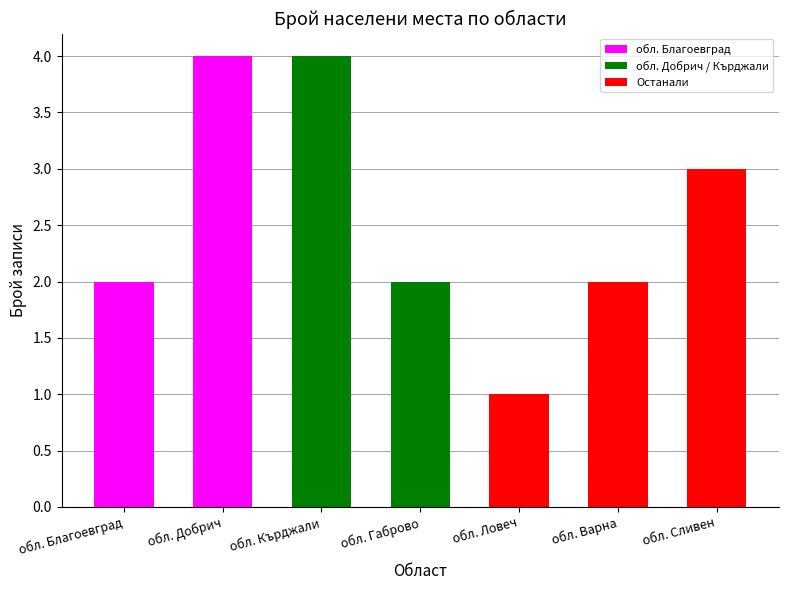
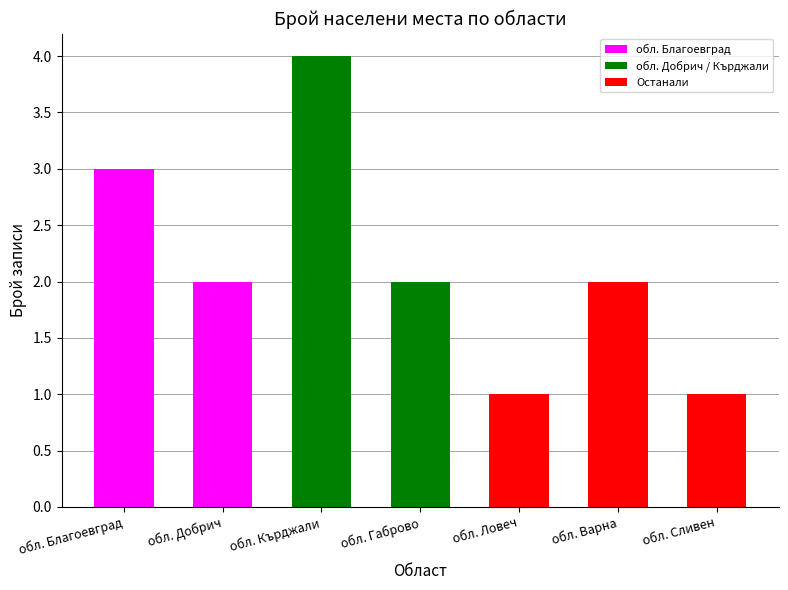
  {
-   "обл. Благоевград": 2,
-   "обл. Добрич": 4,
+   "обл. Благоевград": 3,
+   "обл. Добрич": 2,
    "обл. Кърджали": 4,
    "обл. Габрово": 2,
    "обл. Ловеч": 1,
    "обл. Варна": 2,
-   "обл. Сливен": 3
+   "обл. Сливен": 1
  }
